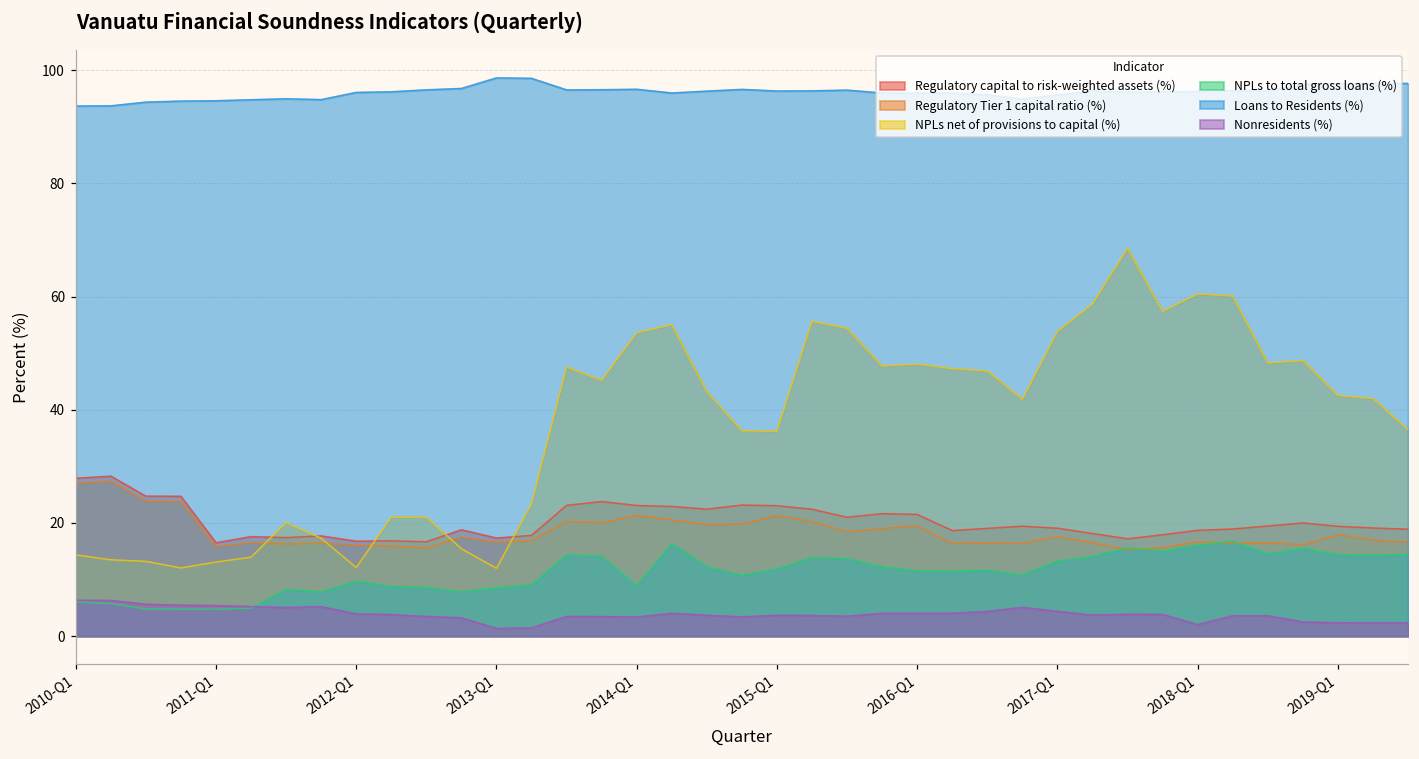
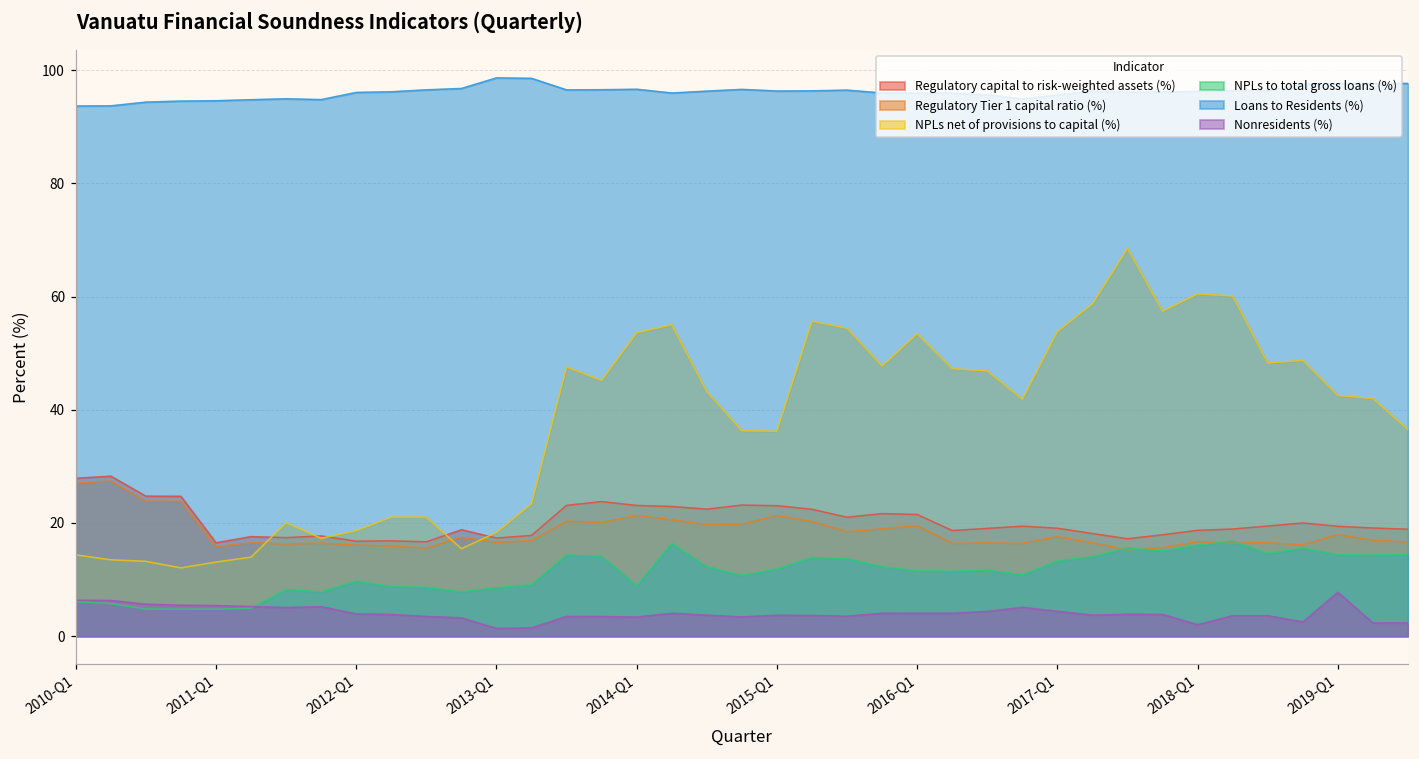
  {
    "NPLs net of provisions to capital (%)": {
      "2010-Q1": 14,
      "2011-Q1": 13,
-     "2012-Q1": 12,
-     "2013-Q1": 12,
+     "2012-Q1": 19,
+     "2013-Q1": 18,
      "2014-Q1": 54,
      "2015-Q1": 36,
-     "2016-Q1": 48,
+     "2016-Q1": 53,
      "2017-Q1": 54,
      "2018-Q1": 60,
      "2019-Q1": 43
    },
    "NPLs to total gross loans (%)": {
      "2011-Q1": 5,
      "2012-Q1": 10,
      "2013-Q1": 9,
      "2014-Q1": 9,
      "2015-Q1": 12,
      "2016-Q1": 12,
      "2017-Q1": 13,
      "2018-Q1": 16,
      "2019-Q1": 14
    },
    "Loans to Residents (%)": {
      "2010-Q1": 94,
      "2011-Q1": 95,
      "2012-Q1": 96,
      "2013-Q1": 99,
      "2014-Q1": 97,
      "2015-Q1": 96
    },
    "Nonresidents (%)": {
      "2011-Q1": 5,
      "2012-Q1": 4,
      "2013-Q1": 1,
      "2014-Q1": 3,
      "2015-Q1": 4,
      "2016-Q1": 4,
      "2017-Q1": 4,
      "2018-Q1": 2,
-     "2019-Q1": 2
+     "2019-Q1": 8
    }
  }
